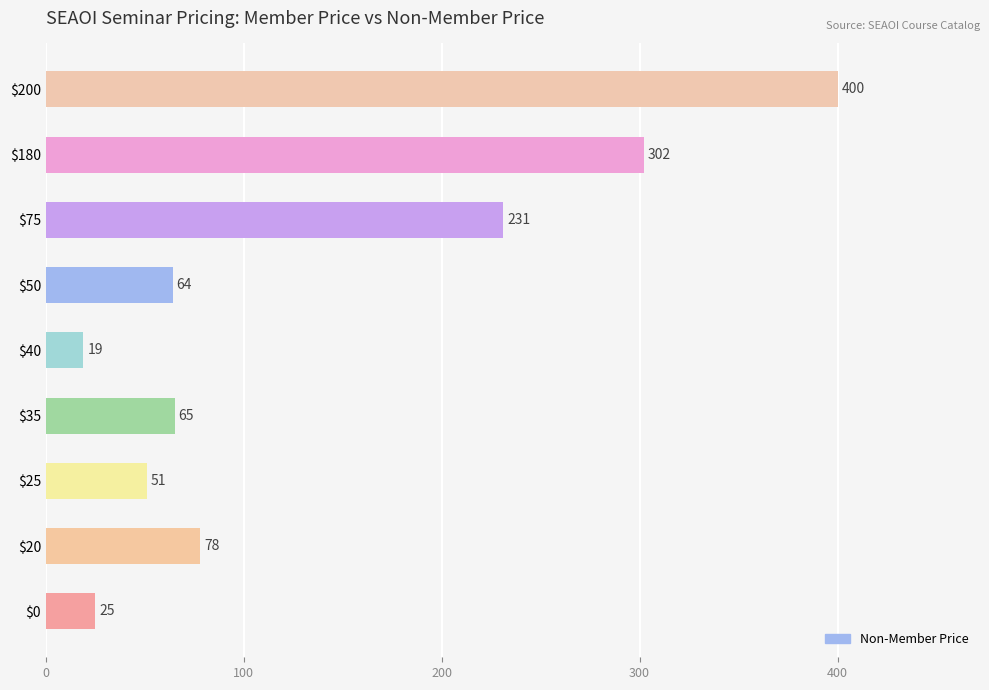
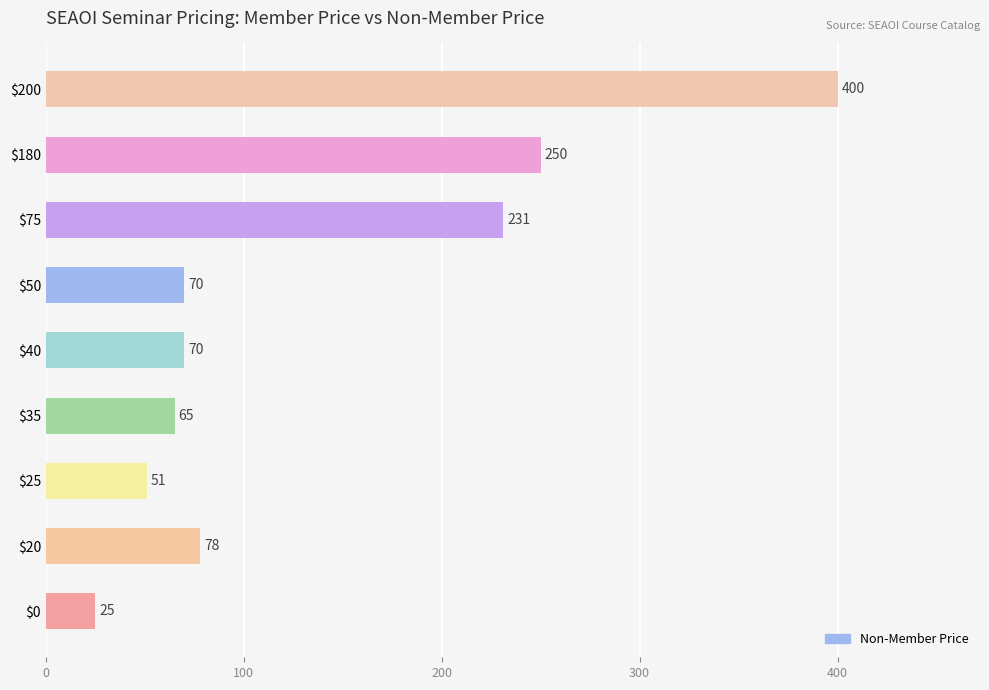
  {
    "$200": 400,
-   "$180": 302,
+   "$180": 250,
    "$75": 231,
-   "$50": 64,
-   "$40": 19,
+   "$50": 70,
+   "$40": 70,
    "$35": 65,
    "$25": 51,
    "$20": 78,
    "$0": 25
  }
